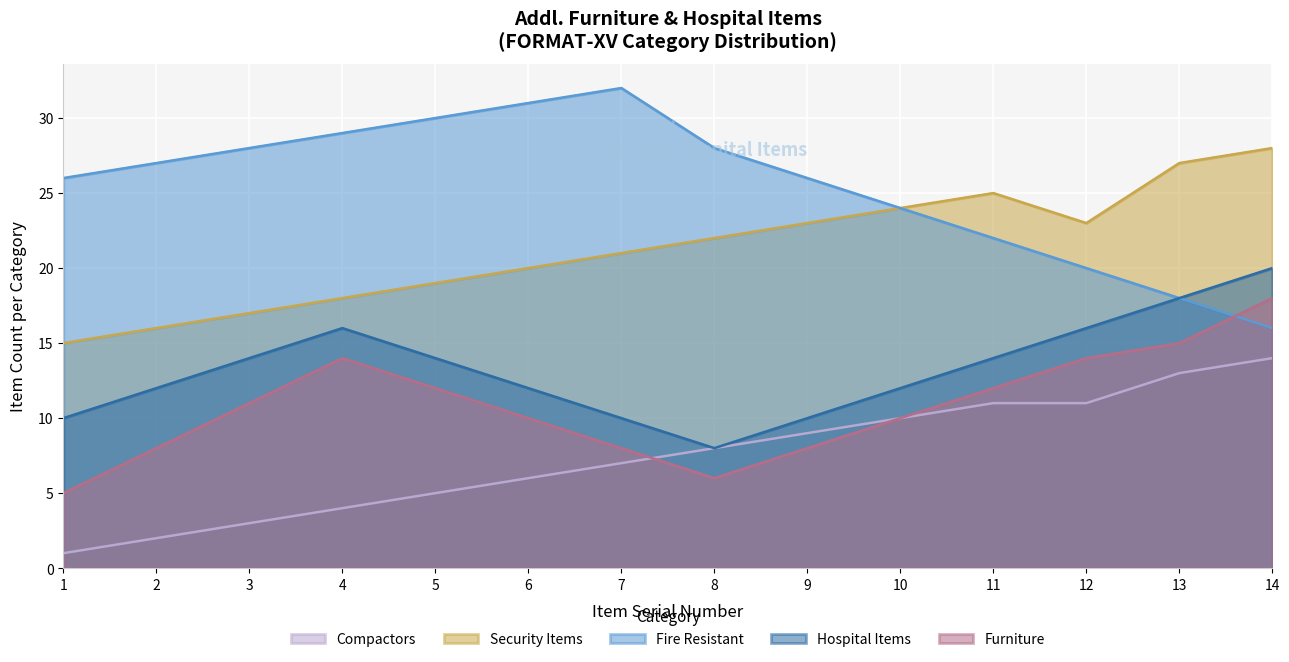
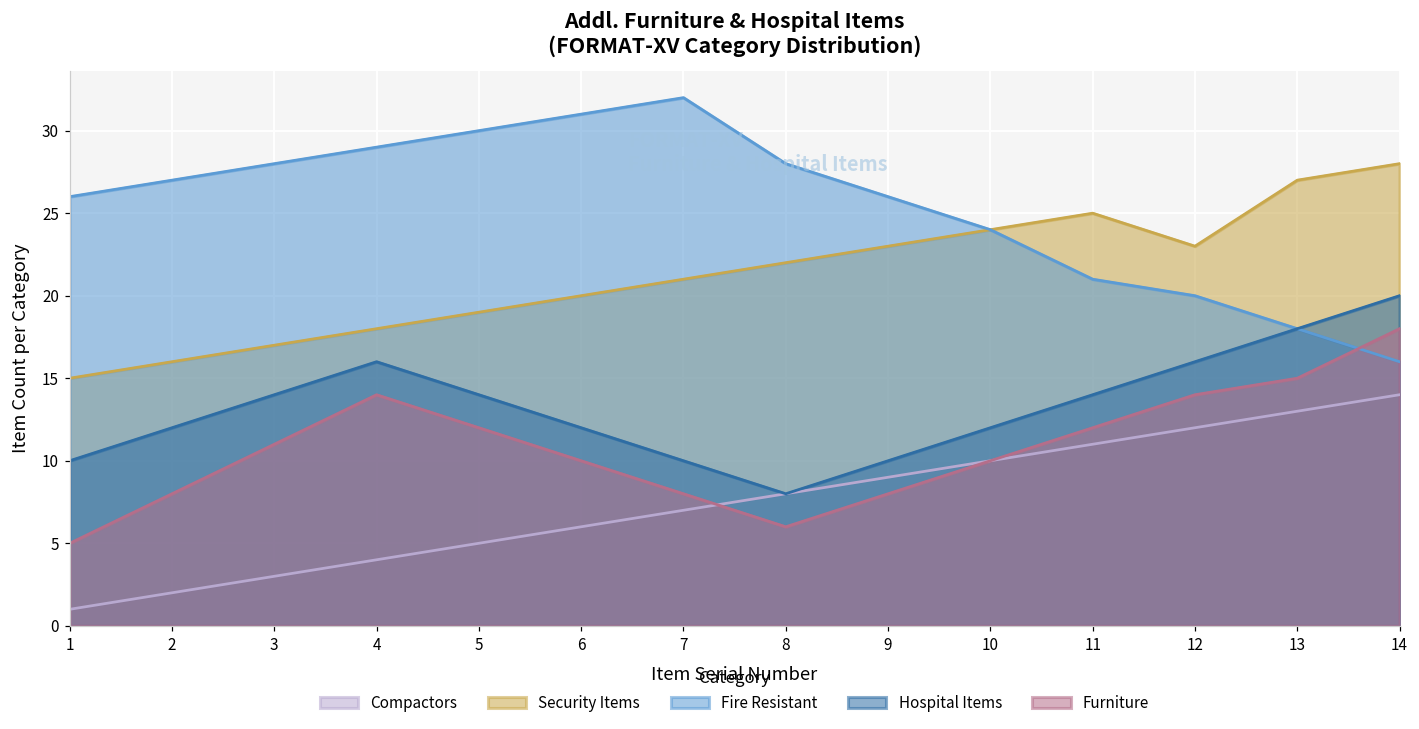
  {
    "Compactors": {
      "1": 1,
      "2": 2,
      "3": 3,
      "4": 4,
      "5": 5,
      "6": 6,
      "7": 7,
      "9": 9,
      "11": 11,
-     "12": 11,
+     "12": 12,
      "13": 13,
      "14": 14
    },
    "Security Items": {
      "1": 15,
      "2": 16,
      "3": 17,
      "4": 18,
      "5": 19,
      "6": 20,
      "7": 21,
      "8": 22,
      "9": 23,
      "11": 25,
      "12": 23,
      "13": 27,
      "14": 28
    },
    "Fire Resistant": {
      "1": 26,
      "2": 27,
      "3": 28,
      "4": 29,
      "5": 30,
      "6": 31,
      "7": 32,
      "8": 28,
      "9": 26,
-     "11": 22,
+     "11": 21,
      "12": 20,
      "14": 16
    },
    "Hospital Items": {
      "1": 10,
      "2": 12,
      "3": 14,
      "4": 16,
      "5": 14,
      "6": 12,
      "7": 10,
      "9": 10,
      "10": 12,
      "11": 14,
      "12": 16,
      "14": 20
    },
    "Furniture": {
      "1": 5,
      "2": 8,
      "3": 11,
      "4": 14,
      "5": 12,
      "6": 10,
      "7": 8,
      "8": 6,
      "9": 8,
      "11": 12,
      "12": 14,
      "13": 15,
      "14": 18
    }
  }
